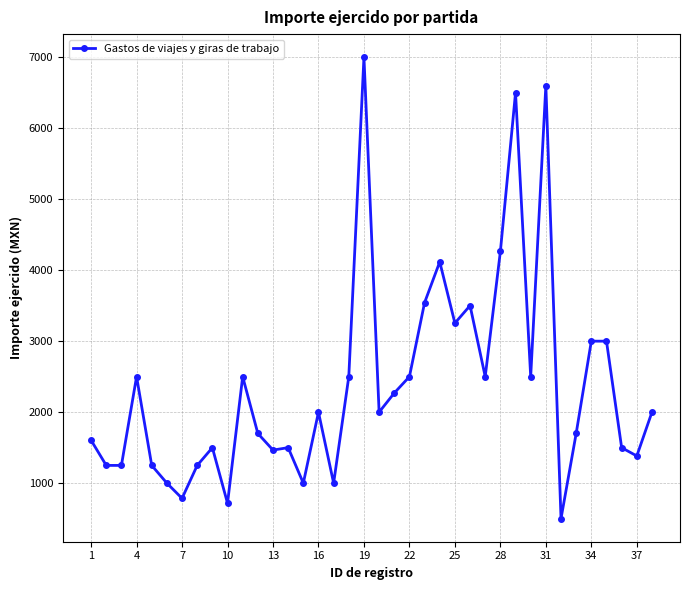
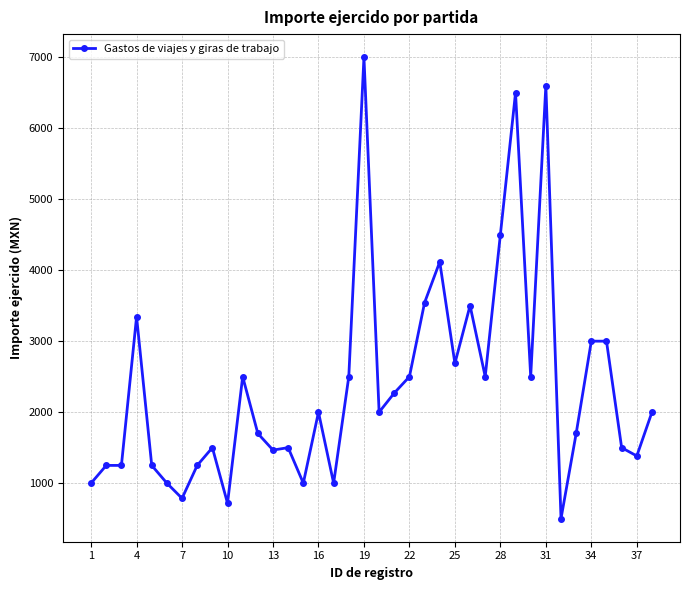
  {
-   "1": 1600,
-   "4": 2500,
+   "1": 1000,
+   "4": 3300,
    "7": 800,
    "10": 700,
    "13": 1500,
    "16": 2000,
    "19": 7000,
    "22": 2500,
-   "25": 3300,
-   "28": 4300,
+   "25": 2700,
+   "28": 4500,
    "31": 6600,
    "34": 3000,
    "37": 1400
  }
